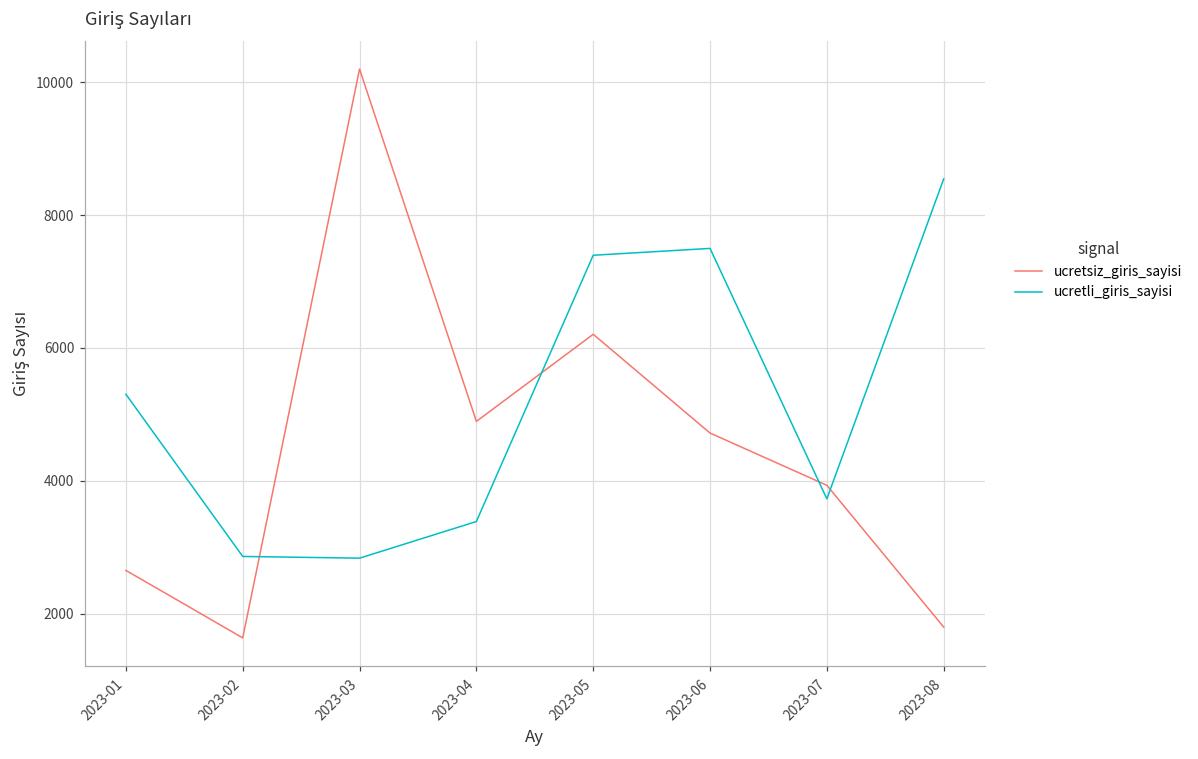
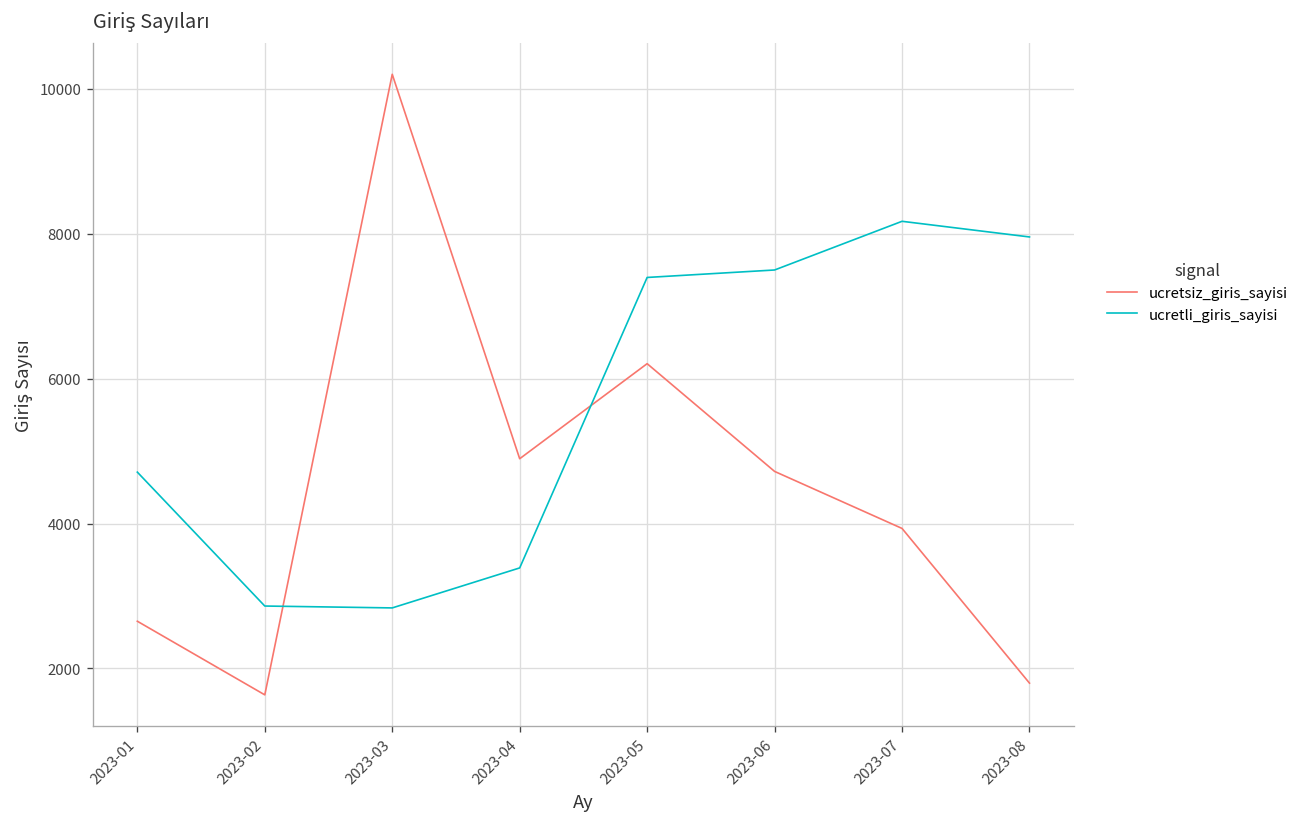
  {
    "ucretsiz_giris_sayisi": {
      "2023-01": 2700,
      "2023-02": 1600,
      "2023-03": 10200,
      "2023-04": 4900,
      "2023-05": 6200,
      "2023-06": 4700,
      "2023-07": 3900,
      "2023-08": 1800
    },
    "ucretli_giris_sayisi": {
-     "2023-01": 5300,
+     "2023-01": 4700,
      "2023-02": 2900,
      "2023-03": 2800,
      "2023-04": 3400,
      "2023-05": 7400,
      "2023-06": 7500,
-     "2023-07": 3700,
-     "2023-08": 8500
+     "2023-07": 8200,
+     "2023-08": 8000
    }
  }
